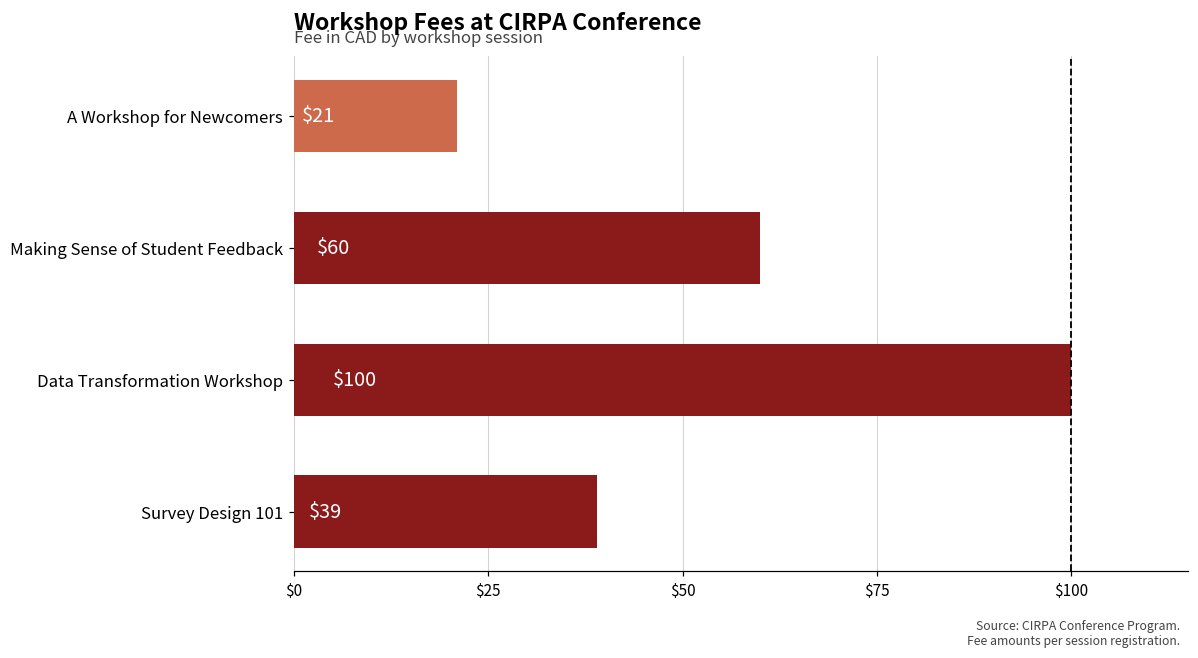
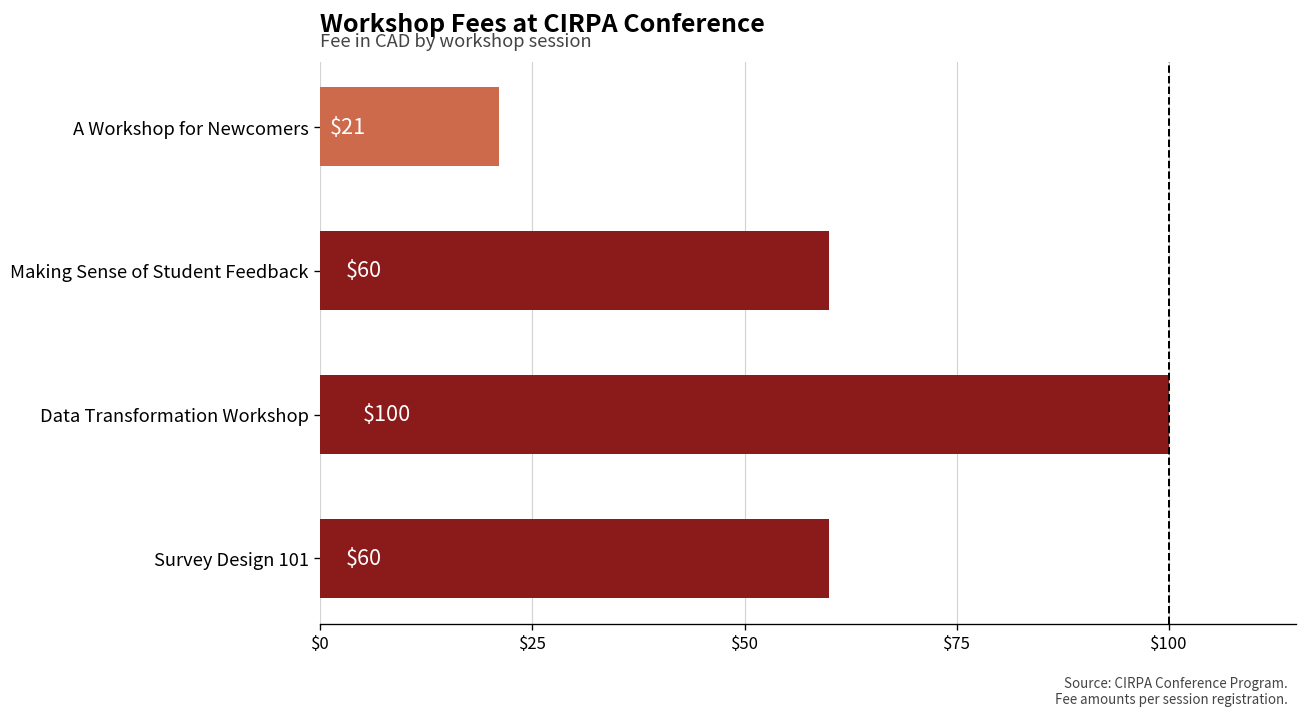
  {
    "A Workshop for Newcomers": "$21",
    "Making Sense of Student Feedback": "$60",
    "Data Transformation Workshop": "$100",
-   "Survey Design 101": "$39"
+   "Survey Design 101": "$60"
  }
